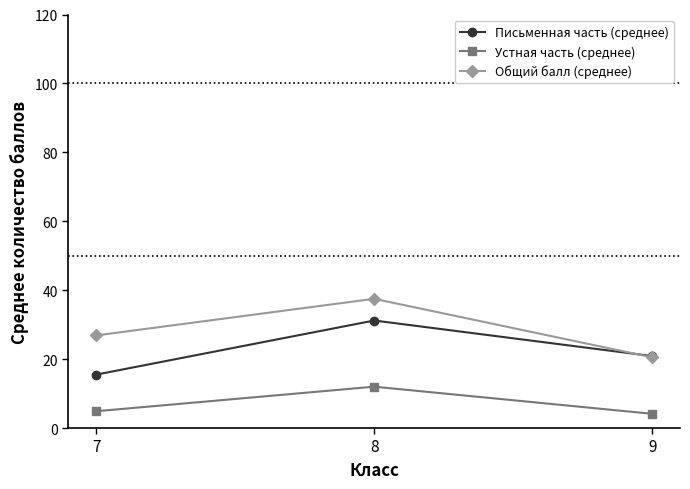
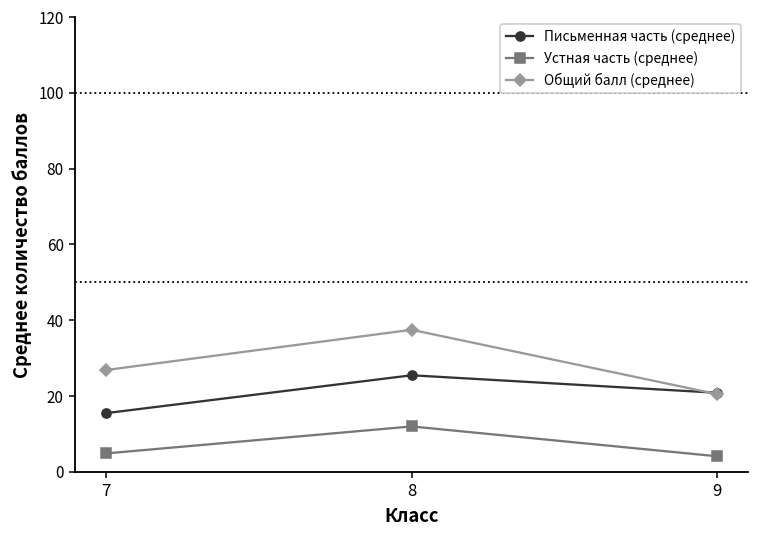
  {
    "Письменная часть (среднее)": {
      "7": 16,
-     "8": 31
+     "8": 26
    }
  }
